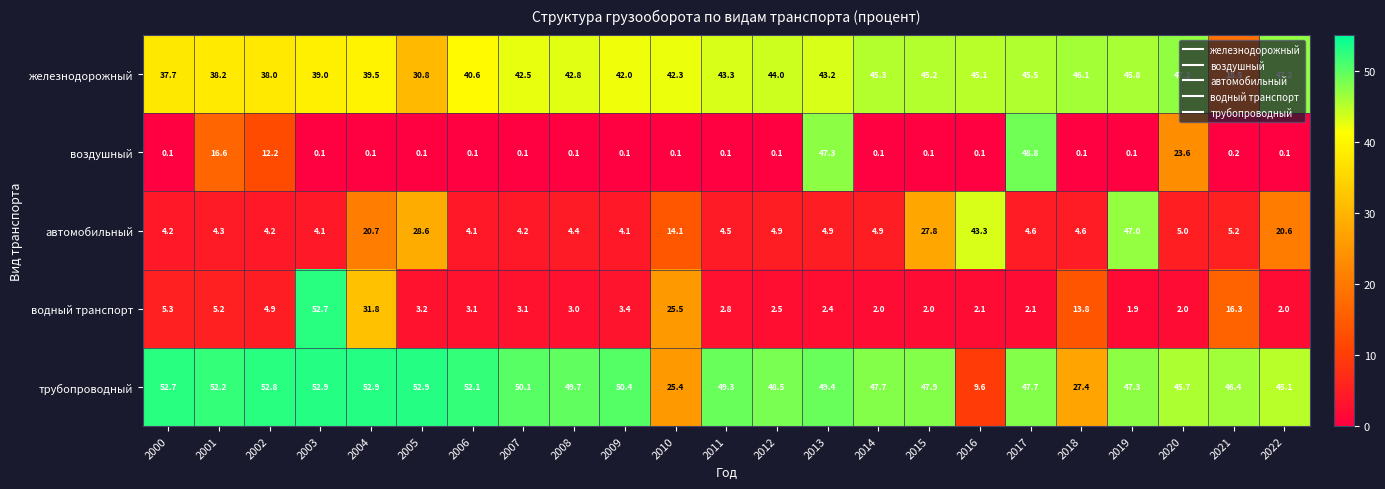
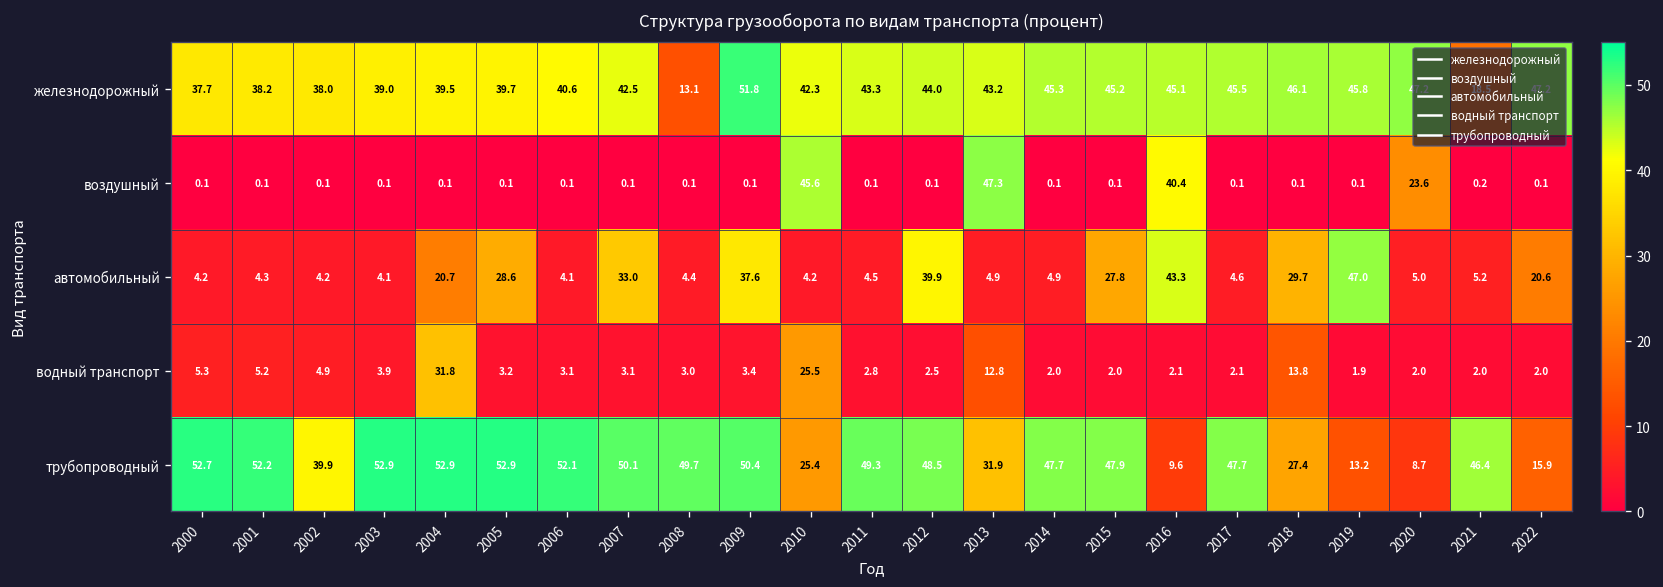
  {
    "железнодорожный": {
      "2000": 37.7,
      "2001": 38.2,
      "2002": 38.0,
      "2003": 39.0,
      "2004": 39.5,
-     "2005": 30.8,
+     "2005": 39.7,
      "2006": 40.6,
      "2007": 42.5,
-     "2008": 42.8,
-     "2009": 42.0,
+     "2008": 13.1,
+     "2009": 51.8,
      "2010": 42.3,
      "2011": 43.3,
      "2012": 44.0,
      "2013": 43.2,
      "2014": 45.3,
      "2015": 45.2,
      "2016": 45.1,
      "2017": 45.5,
      "2018": 46.1,
      "2019": 45.8
    },
    "воздушный": {
      "2000": 0.1,
-     "2001": 16.6,
-     "2002": 12.2,
+     "2001": 0.1,
+     "2002": 0.1,
      "2003": 0.1,
      "2004": 0.1,
      "2005": 0.1,
      "2006": 0.1,
      "2007": 0.1,
      "2008": 0.1,
      "2009": 0.1,
-     "2010": 0.1,
+     "2010": 45.6,
      "2011": 0.1,
      "2012": 0.1,
      "2013": 47.3,
      "2014": 0.1,
      "2015": 0.1,
-     "2016": 0.1,
-     "2017": 48.8,
+     "2016": 40.4,
+     "2017": 0.1,
      "2018": 0.1,
      "2019": 0.1,
      "2020": 23.6,
      "2021": 0.2,
      "2022": 0.1
    },
    "автомобильный": {
      "2000": 4.2,
      "2001": 4.3,
      "2002": 4.2,
      "2003": 4.1,
      "2004": 20.7,
      "2005": 28.6,
      "2006": 4.1,
-     "2007": 4.2,
+     "2007": 33.0,
      "2008": 4.4,
-     "2009": 4.1,
-     "2010": 14.1,
+     "2009": 37.6,
+     "2010": 4.2,
      "2011": 4.5,
-     "2012": 4.9,
+     "2012": 39.9,
      "2013": 4.9,
      "2014": 4.9,
      "2015": 27.8,
      "2016": 43.3,
      "2017": 4.6,
-     "2018": 4.6,
+     "2018": 29.7,
      "2019": 47.0,
      "2020": 5.0,
      "2021": 5.2,
      "2022": 20.6
    },
    "водный транспорт": {
      "2000": 5.3,
      "2001": 5.2,
      "2002": 4.9,
-     "2003": 52.7,
+     "2003": 3.9,
      "2004": 31.8,
      "2005": 3.2,
      "2006": 3.1,
      "2007": 3.1,
      "2008": 3.0,
      "2009": 3.4,
      "2010": 25.5,
      "2011": 2.8,
      "2012": 2.5,
-     "2013": 2.4,
+     "2013": 12.8,
      "2014": 2.0,
      "2015": 2.0,
      "2016": 2.1,
      "2017": 2.1,
      "2018": 13.8,
      "2019": 1.9,
      "2020": 2.0,
-     "2021": 16.3,
+     "2021": 2.0,
      "2022": 2.0
    },
    "трубопроводный": {
      "2000": 52.7,
      "2001": 52.2,
-     "2002": 52.8,
+     "2002": 39.9,
      "2003": 52.9,
      "2004": 52.9,
      "2005": 52.9,
      "2006": 52.1,
      "2007": 50.1,
      "2008": 49.7,
      "2009": 50.4,
      "2010": 25.4,
      "2011": 49.3,
      "2012": 48.5,
-     "2013": 49.4,
+     "2013": 31.9,
      "2014": 47.7,
      "2015": 47.9,
      "2016": 9.6,
      "2017": 47.7,
      "2018": 27.4,
-     "2019": 47.3,
-     "2020": 45.7,
+     "2019": 13.2,
+     "2020": 8.7,
      "2021": 46.4,
-     "2022": 45.1
+     "2022": 15.9
    }
  }
